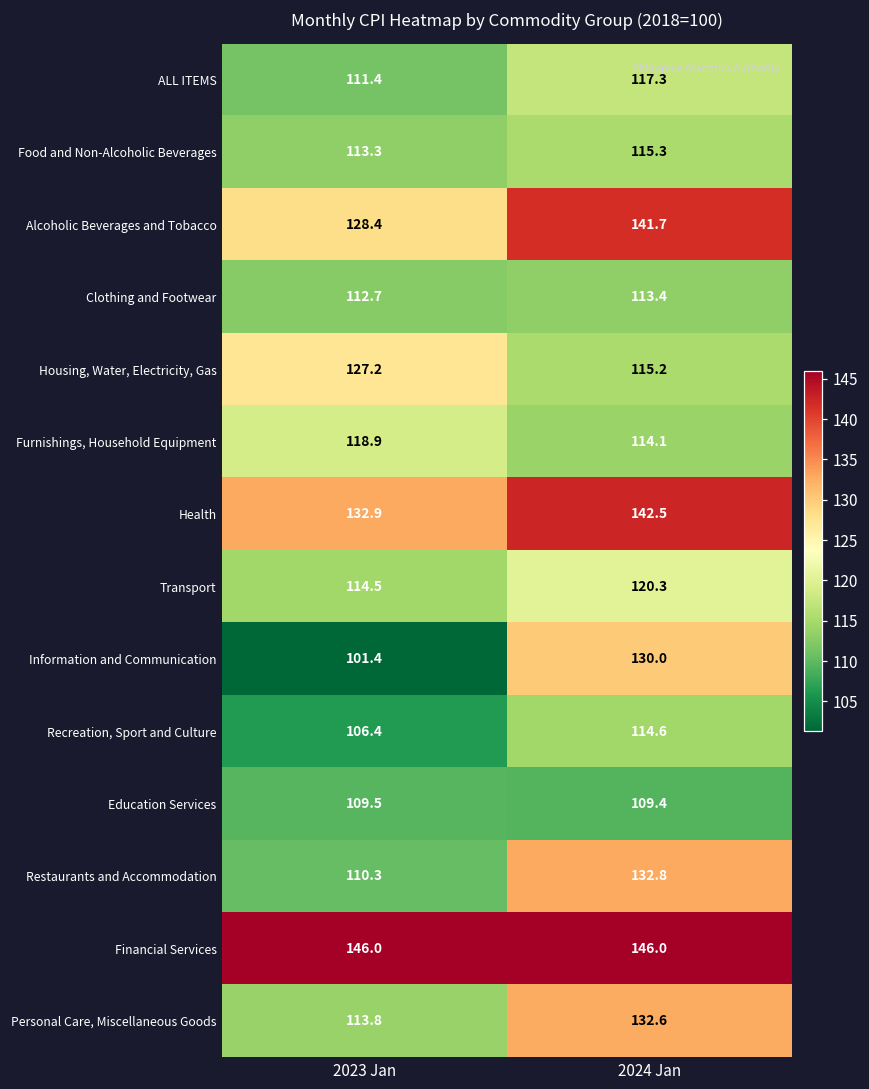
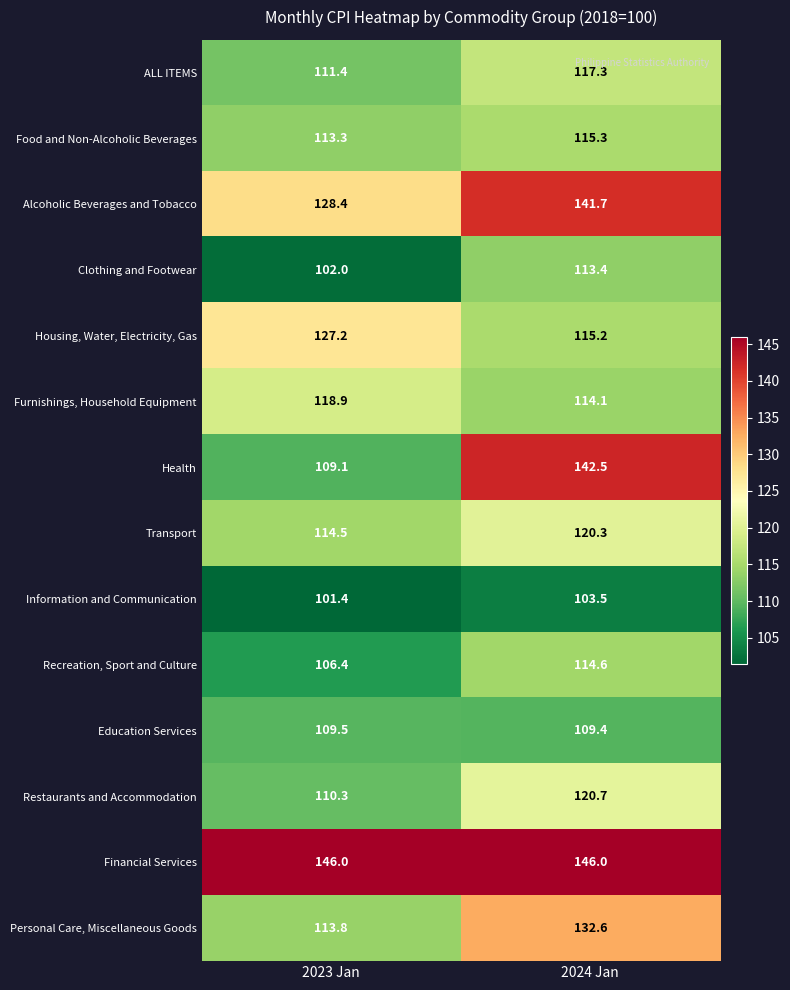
  {
    "ALL ITEMS": {
      "2023 Jan": 111.4
    },
    "Food and Non-Alcoholic Beverages": {
      "2023 Jan": 113.3,
      "2024 Jan": 115.3
    },
    "Alcoholic Beverages and Tobacco": {
      "2023 Jan": 128.4,
      "2024 Jan": 141.7
    },
    "Clothing and Footwear": {
-     "2023 Jan": 112.7,
+     "2023 Jan": 102.0,
      "2024 Jan": 113.4
    },
    "Housing, Water, Electricity, Gas": {
      "2023 Jan": 127.2,
      "2024 Jan": 115.2
    },
    "Furnishings, Household Equipment": {
      "2023 Jan": 118.9,
      "2024 Jan": 114.1
    },
    "Health": {
-     "2023 Jan": 132.9,
+     "2023 Jan": 109.1,
      "2024 Jan": 142.5
    },
    "Transport": {
      "2023 Jan": 114.5,
      "2024 Jan": 120.3
    },
    "Information and Communication": {
      "2023 Jan": 101.4,
-     "2024 Jan": 130.0
+     "2024 Jan": 103.5
    },
    "Recreation, Sport and Culture": {
      "2023 Jan": 106.4,
      "2024 Jan": 114.6
    },
    "Education Services": {
      "2023 Jan": 109.5,
      "2024 Jan": 109.4
    },
    "Restaurants and Accommodation": {
      "2023 Jan": 110.3,
-     "2024 Jan": 132.8
+     "2024 Jan": 120.7
    },
    "Financial Services": {
      "2023 Jan": 146.0,
      "2024 Jan": 146.0
    },
    "Personal Care, Miscellaneous Goods": {
      "2023 Jan": 113.8,
      "2024 Jan": 132.6
    }
  }
